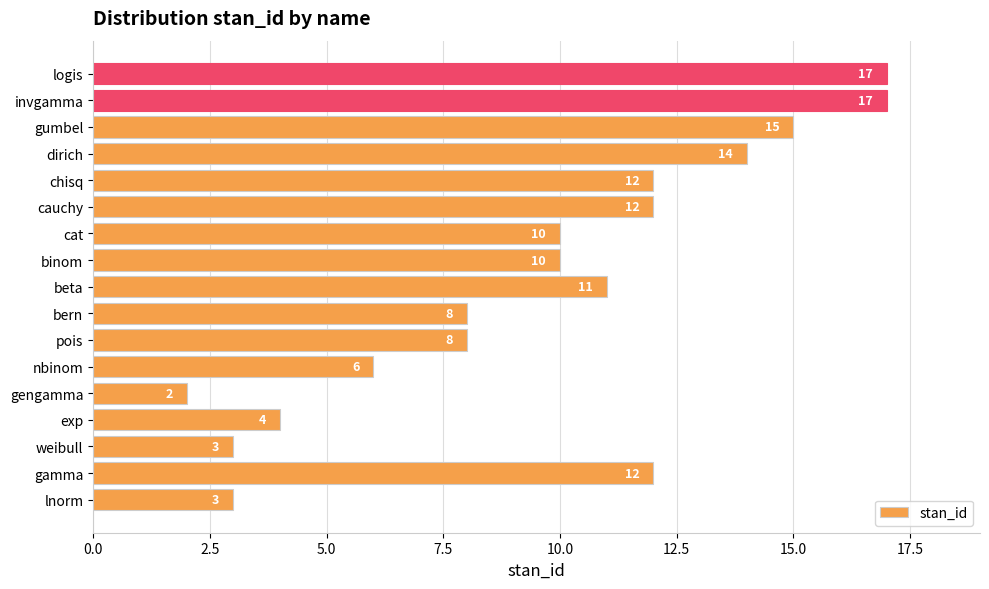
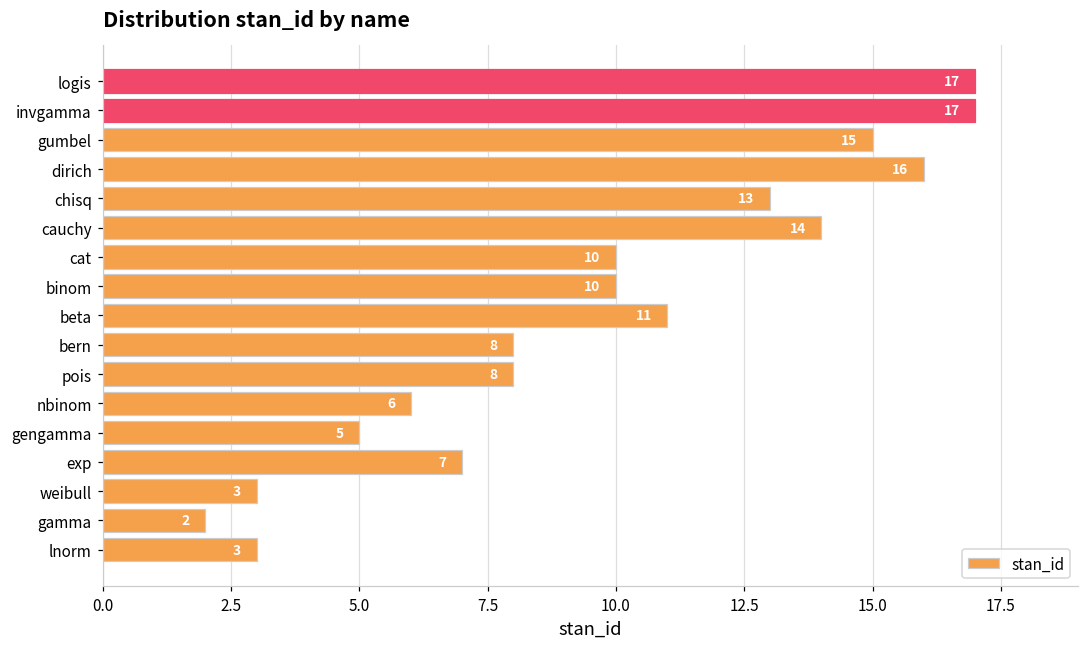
  {
    "logis": 17,
    "invgamma": 17,
    "gumbel": 15,
-   "dirich": 14,
-   "chisq": 12,
-   "cauchy": 12,
+   "dirich": 16,
+   "chisq": 13,
+   "cauchy": 14,
    "cat": 10,
    "binom": 10,
    "beta": 11,
    "bern": 8,
    "pois": 8,
    "nbinom": 6,
-   "gengamma": 2,
-   "exp": 4,
+   "gengamma": 5,
+   "exp": 7,
    "weibull": 3,
-   "gamma": 12,
+   "gamma": 2,
    "lnorm": 3
  }
